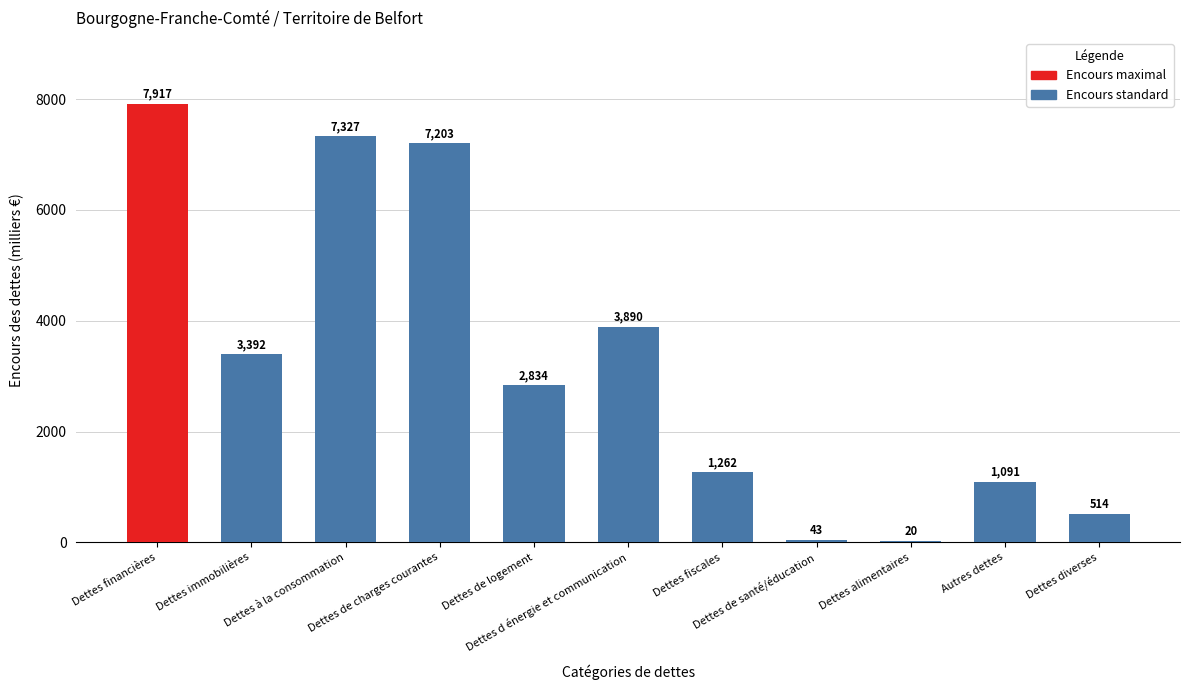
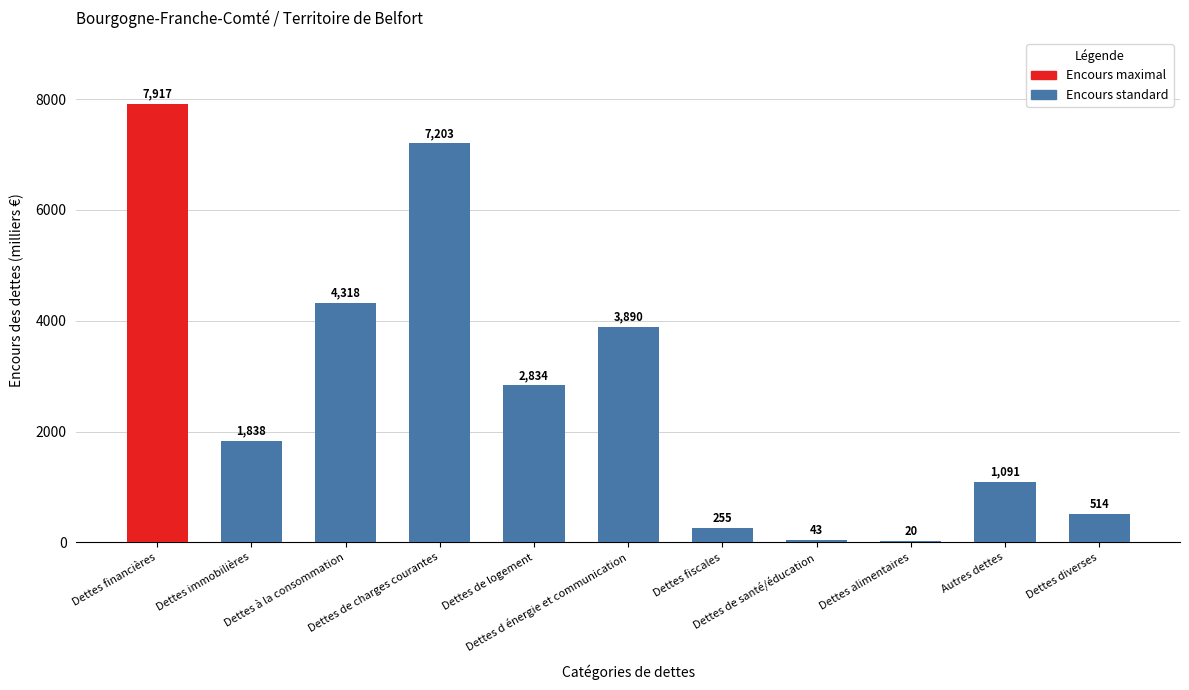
  {
    "Dettes financières": "7,917",
-   "Dettes immobilières": "3,392",
-   "Dettes à la consommation": "7,327",
+   "Dettes immobilières": "1,838",
+   "Dettes à la consommation": "4,318",
    "Dettes de charges courantes": "7,203",
    "Dettes de logement": "2,834",
    "Dettes d énergie et communication": "3,890",
-   "Dettes fiscales": "1,262",
+   "Dettes fiscales": "255",
    "Dettes de santé/éducation": "43",
    "Dettes alimentaires": "20",
    "Autres dettes": "1,091",
    "Dettes diverses": "514"
  }
